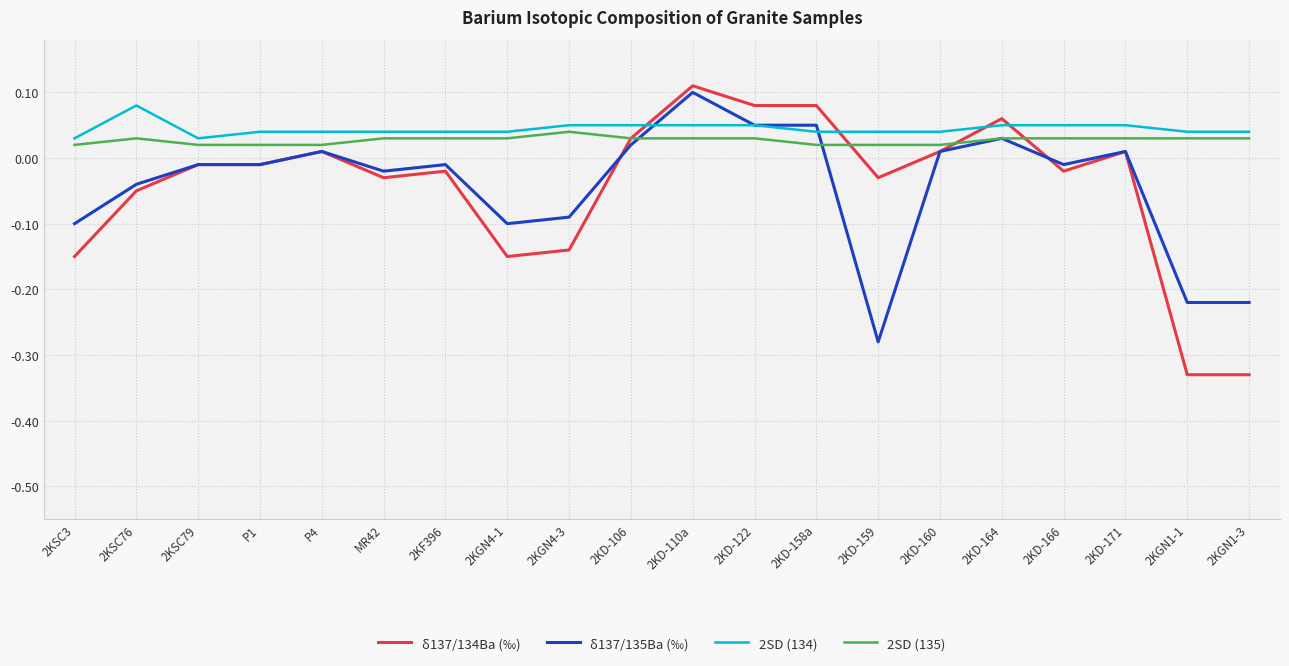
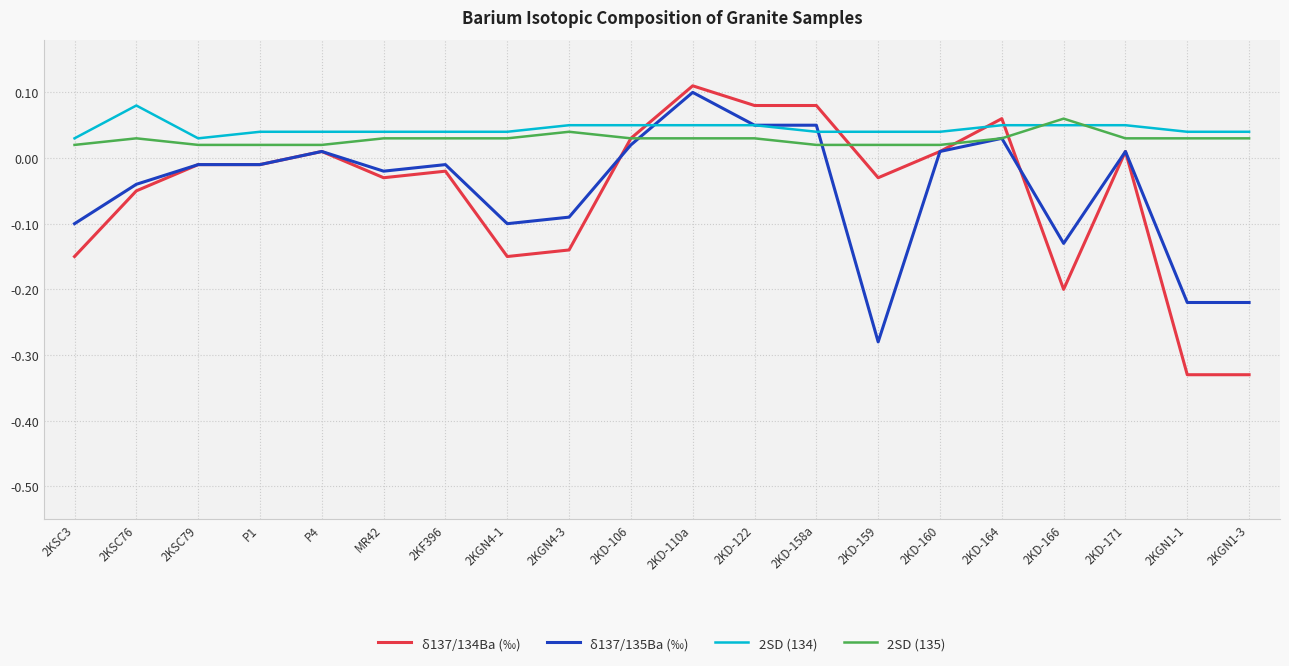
  {
    "δ137/134Ba (‰)": {
      "2KSC3": -0.15,
      "2KSC76": -0.05,
      "MR42": -0.03,
      "2KF396": -0.02,
      "2KGN4-1": -0.15,
      "2KGN4-3": -0.14,
      "2KD-110a": 0.11,
      "2KD-122": 0.08,
      "2KD-158a": 0.08,
      "2KD-159": -0.03,
      "2KD-164": 0.06,
-     "2KD-166": -0.02,
+     "2KD-166": -0.20,
      "2KGN1-1": -0.33,
      "2KGN1-3": -0.33
    },
    "δ137/135Ba (‰)": {
      "2KSC3": -0.10,
      "2KSC76": -0.04,
      "MR42": -0.02,
      "2KF396": -0.01,
      "2KGN4-1": -0.10,
      "2KGN4-3": -0.09,
      "2KD-106": 0.02,
      "2KD-110a": 0.10,
      "2KD-158a": 0.05,
      "2KD-159": -0.28,
-     "2KD-166": -0.01,
+     "2KD-166": -0.13,
      "2KGN1-1": -0.22,
      "2KGN1-3": -0.22
    },
    "2SD (134)": {
      "2KSC3": 0.03,
      "2KSC76": 0.08,
      "2KSC79": 0.03,
      "P1": 0.04,
      "P4": 0.04,
      "MR42": 0.04,
      "2KF396": 0.04,
      "2KGN4-1": 0.04,
      "2KGN4-3": 0.05,
      "2KD-106": 0.05,
      "2KD-110a": 0.05,
      "2KD-158a": 0.04,
      "2KD-159": 0.04,
      "2KD-160": 0.04,
      "2KD-164": 0.05,
      "2KD-166": 0.05,
      "2KD-171": 0.05,
      "2KGN1-1": 0.04,
      "2KGN1-3": 0.04
    },
    "2SD (135)": {
      "2KSC3": 0.02,
      "2KSC76": 0.03,
      "2KSC79": 0.02,
      "P1": 0.02,
      "P4": 0.02,
      "MR42": 0.03,
      "2KF396": 0.03,
      "2KGN4-1": 0.03,
      "2KGN4-3": 0.04,
      "2KD-110a": 0.03,
      "2KD-122": 0.03,
      "2KD-158a": 0.02,
      "2KD-159": 0.02,
      "2KD-160": 0.02,
-     "2KD-166": 0.03,
+     "2KD-166": 0.06,
      "2KD-171": 0.03,
      "2KGN1-1": 0.03,
      "2KGN1-3": 0.03
    }
  }
